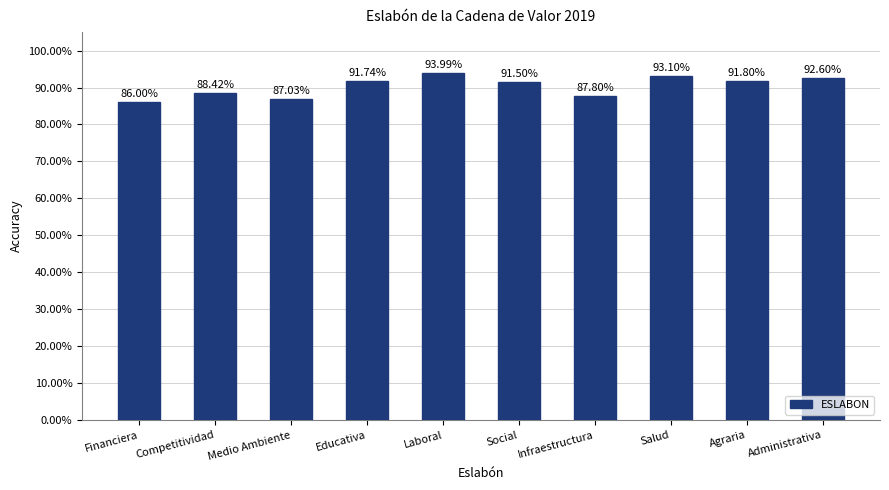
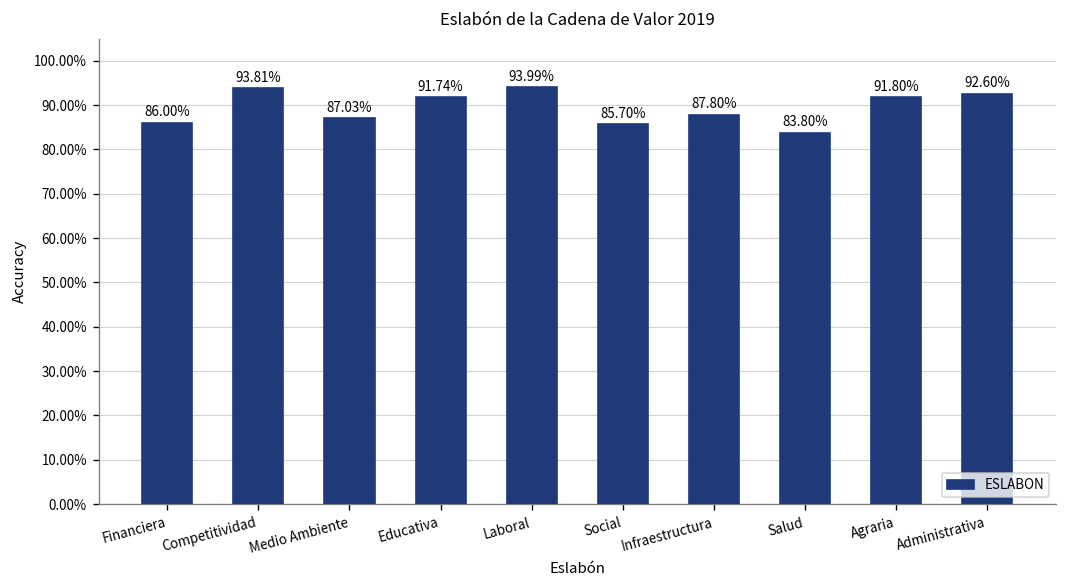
  {
    "Financiera": "86.00%",
-   "Competitividad": "88.42%",
+   "Competitividad": "93.81%",
    "Medio Ambiente": "87.03%",
    "Educativa": "91.74%",
    "Laboral": "93.99%",
-   "Social": "91.50%",
+   "Social": "85.70%",
    "Infraestructura": "87.80%",
-   "Salud": "93.10%",
+   "Salud": "83.80%",
    "Agraria": "91.80%",
    "Administrativa": "92.60%"
  }
